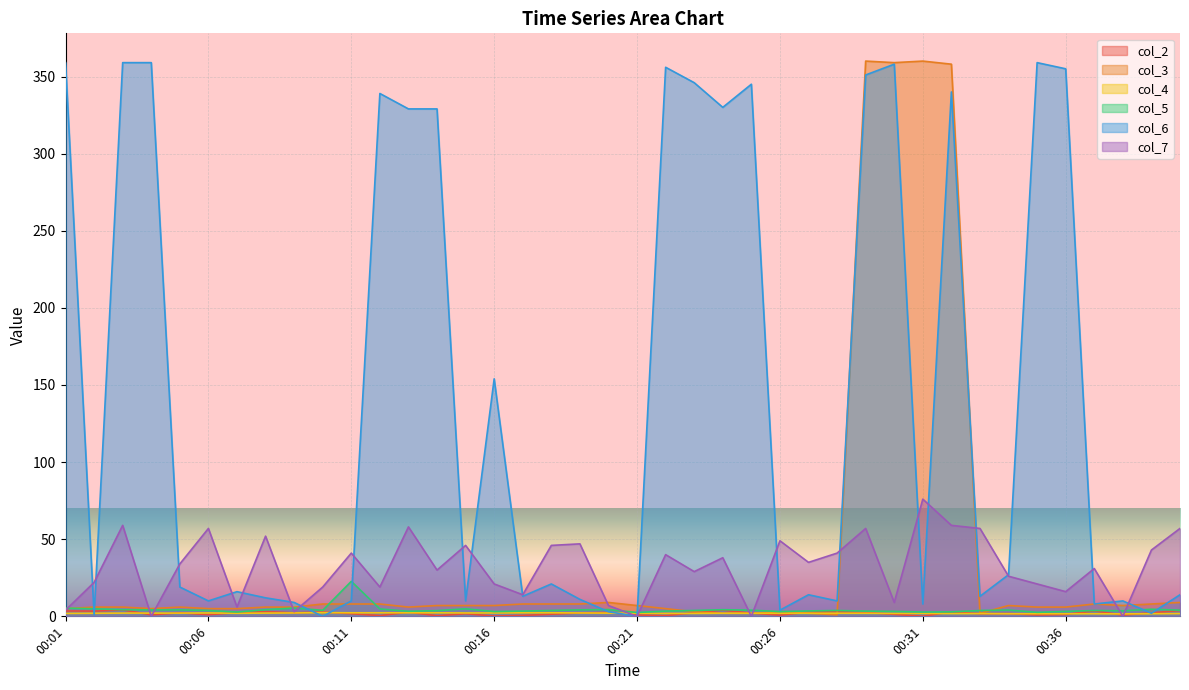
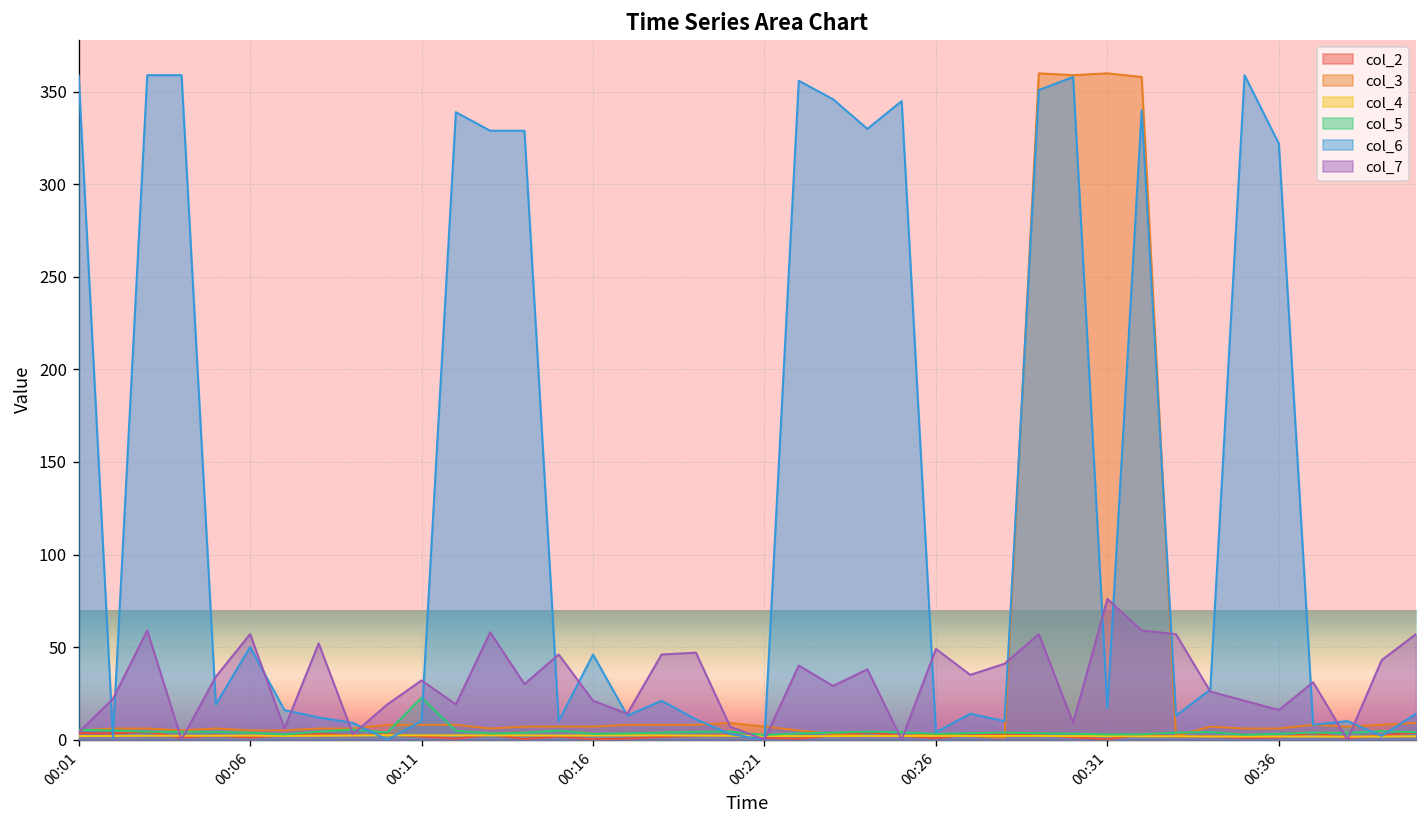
  {
    "col_5": {
      "00:11": 23
    },
    "col_6": {
      "00:01": 359,
-     "00:06": 10,
+     "00:06": 50,
      "00:11": 10,
-     "00:16": 154,
-     "00:31": 8,
-     "00:36": 355
+     "00:16": 46,
+     "00:31": 17,
+     "00:36": 322
    },
    "col_7": {
      "00:06": 57,
-     "00:11": 41,
+     "00:11": 32,
      "00:16": 21,
      "00:26": 49,
      "00:31": 76,
      "00:36": 16
    }
  }
